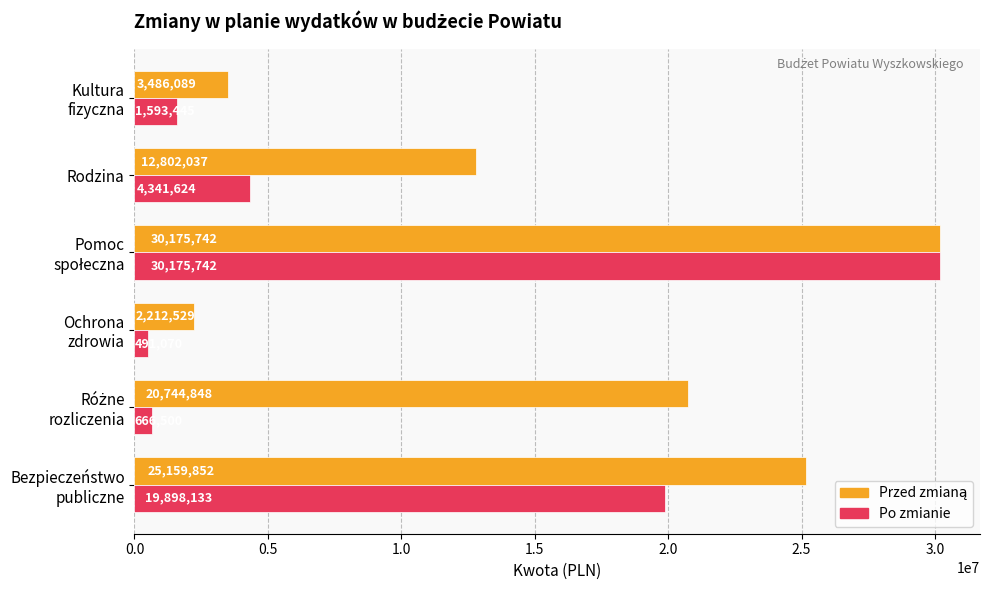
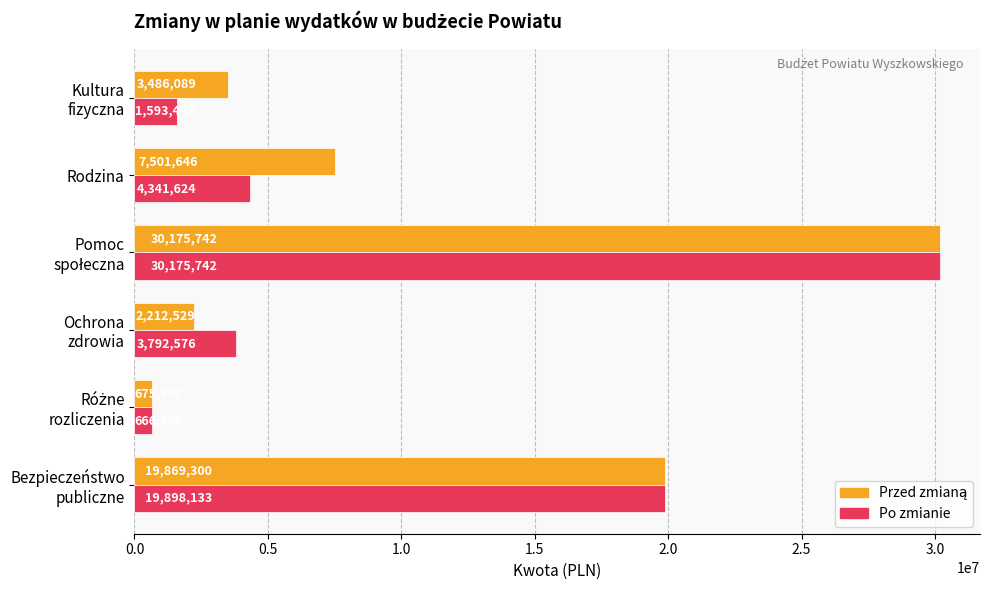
  {
    "Przed zmianą": {
      "Kultura fizyczna": "3,486,089",
-     "Rodzina": "12,802,037",
+     "Rodzina": "7,501,646",
      "Pomoc społeczna": "30,175,742",
      "Ochrona zdrowia": "2,212,529",
-     "Różne rozliczenia": "20700000",
-     "Bezpieczeństwo publiczne": "25,159,852"
+     "Różne rozliczenia": "700000",
+     "Bezpieczeństwo publiczne": "19,869,300"
    },
    "Po zmianie": {
-     "Ochrona zdrowia": "500000",
+     "Ochrona zdrowia": "3800000",
      "Różne rozliczenia": "700000"
    }
  }
